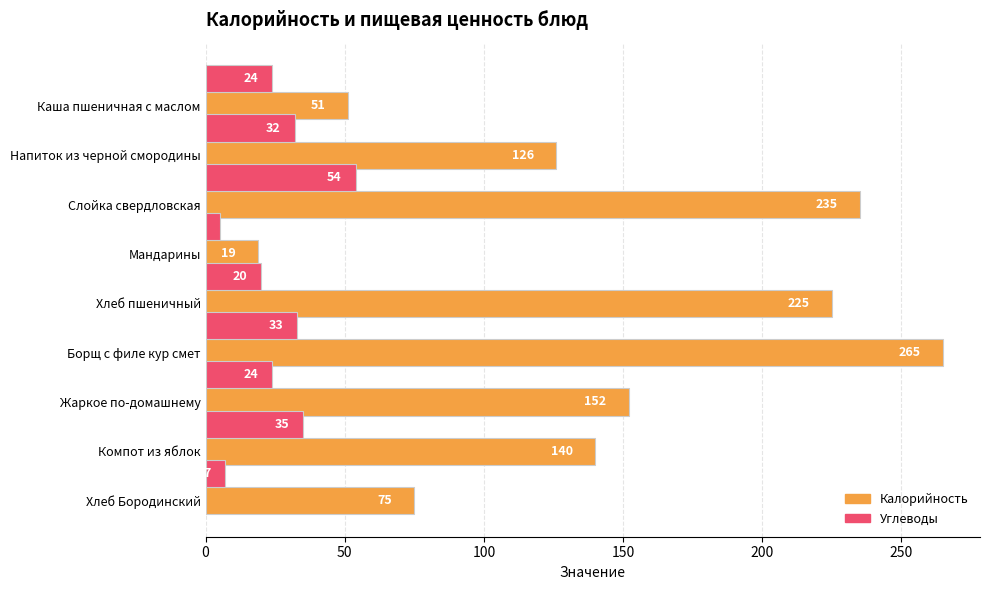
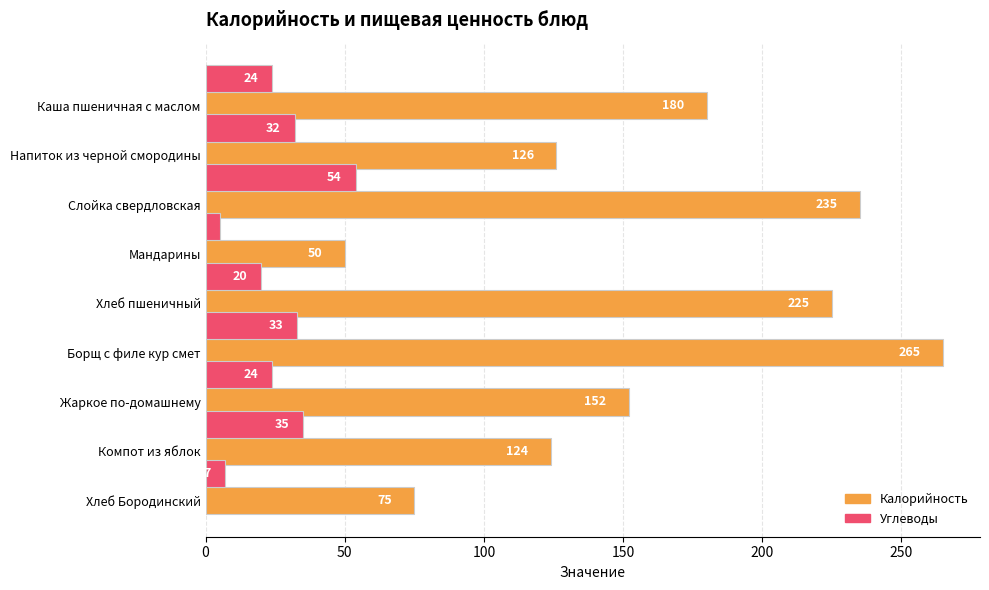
  {
    "Калорийность": {
-     "Каша пшеничная с маслом": 51,
+     "Каша пшеничная с маслом": 180,
      "Напиток из черной смородины": 126,
      "Слойка свердловская": 235,
-     "Мандарины": 19,
+     "Мандарины": 50,
      "Хлеб пшеничный": 225,
      "Борщ с филе кур смет": 265,
      "Жаркое по-домашнему": 152,
-     "Компот из яблок": 140,
+     "Компот из яблок": 124,
      "Хлеб Бородинский": 75
    }
  }
